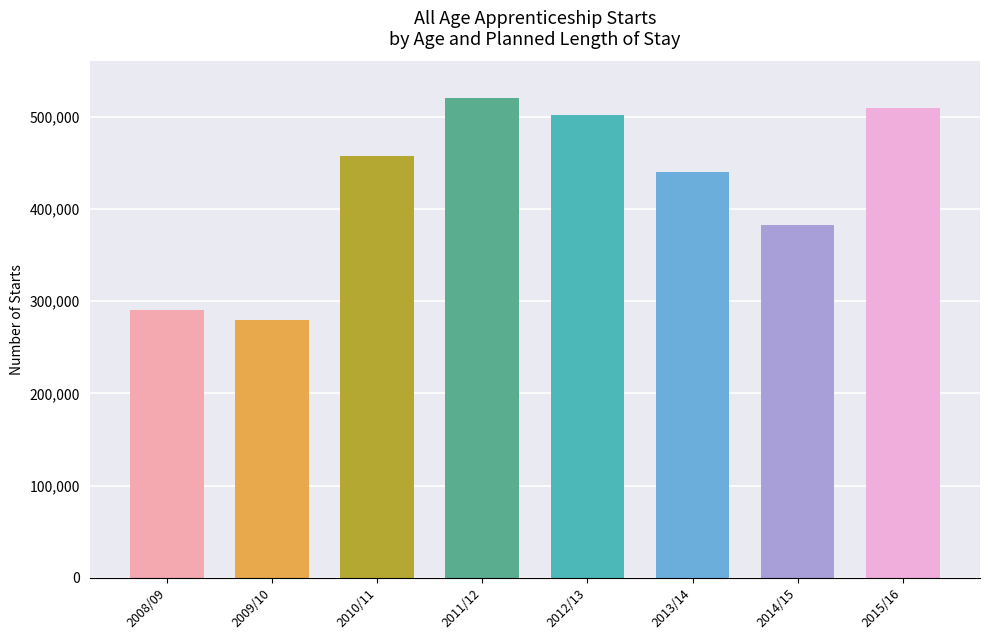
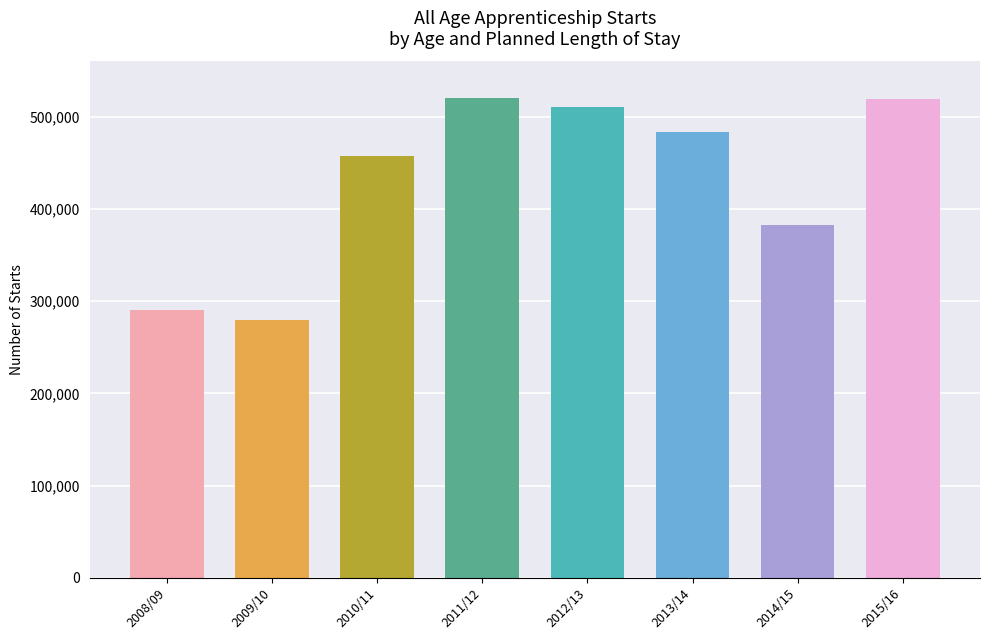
  {
    "2008/09": "290,000",
    "2009/10": "280,000",
    "2010/11": "460,000",
    "2011/12": "520,000",
-   "2012/13": "500,000",
-   "2013/14": "440,000",
+   "2012/13": "510,000",
+   "2013/14": "480,000",
    "2014/15": "380,000",
-   "2015/16": "510,000"
+   "2015/16": "520,000"
  }
